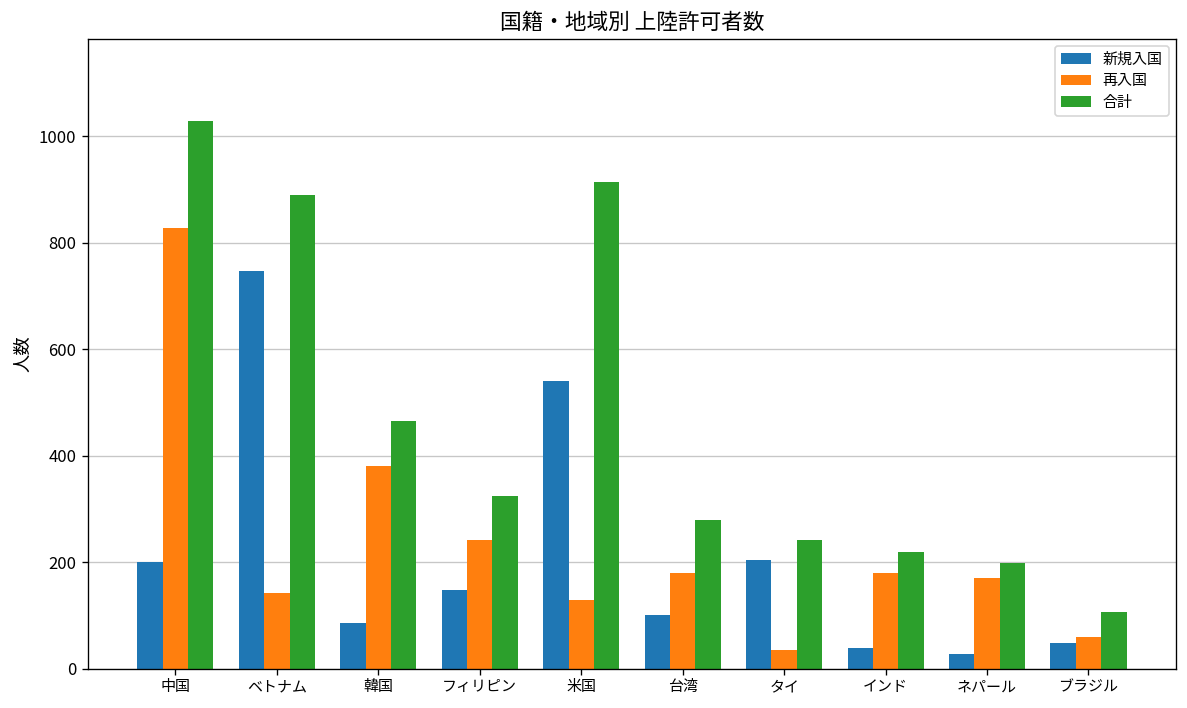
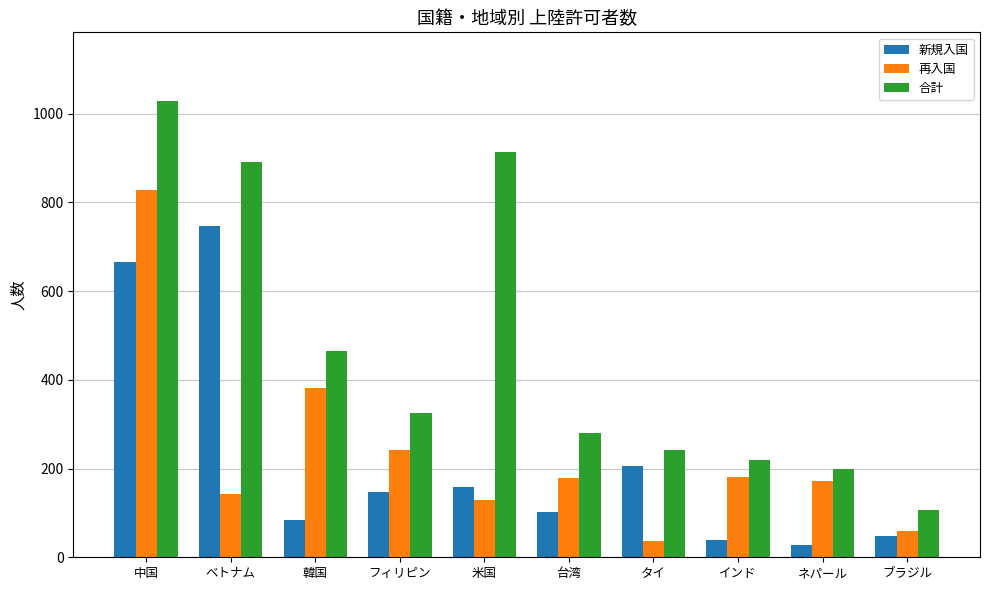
  {
    "新規入国": {
-     "中国": 200,
+     "中国": 670,
      "ベトナム": 750,
      "韓国": 90,
      "フィリピン": 150,
-     "米国": 540,
+     "米国": 160,
      "台湾": 100,
      "タイ": 210,
      "インド": 40,
      "ネパール": 30,
      "ブラジル": 50
    },
    "再入国": {
      "中国": 830,
      "ベトナム": 140,
      "韓国": 380,
      "フィリピン": 240,
      "米国": 130,
      "台湾": 180,
      "タイ": 40,
      "インド": 180,
      "ネパール": 170,
      "ブラジル": 60
    },
    "合計": {
      "中国": 1030,
      "ベトナム": 890,
      "韓国": 470,
      "フィリピン": 330,
      "米国": 910,
      "台湾": 280,
      "タイ": 240,
      "インド": 220,
      "ネパール": 200,
      "ブラジル": 110
    }
  }
